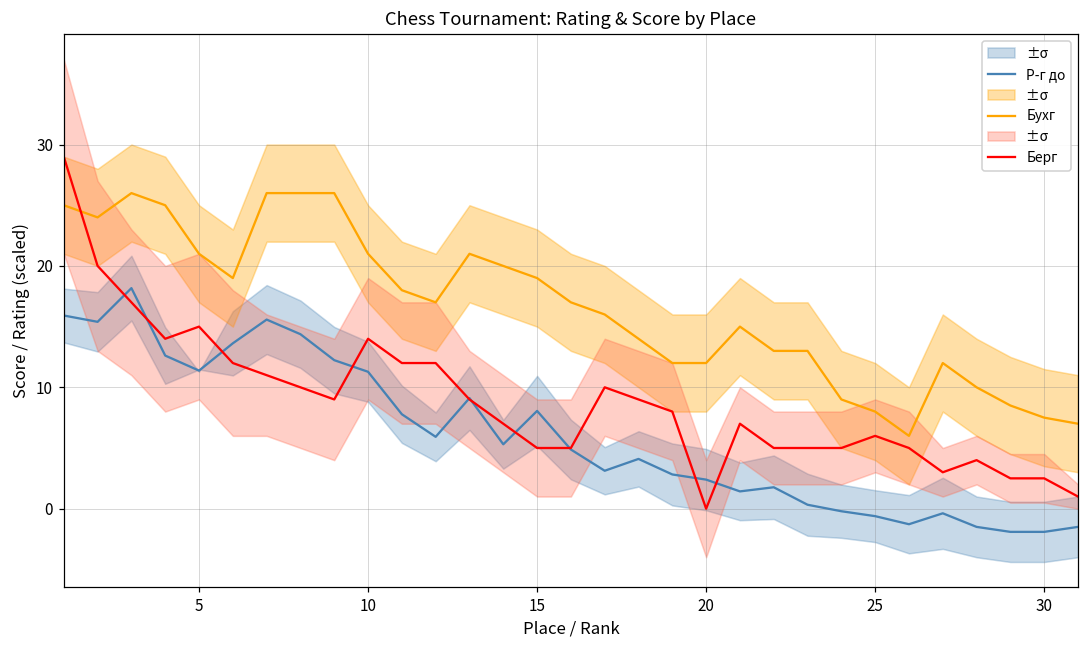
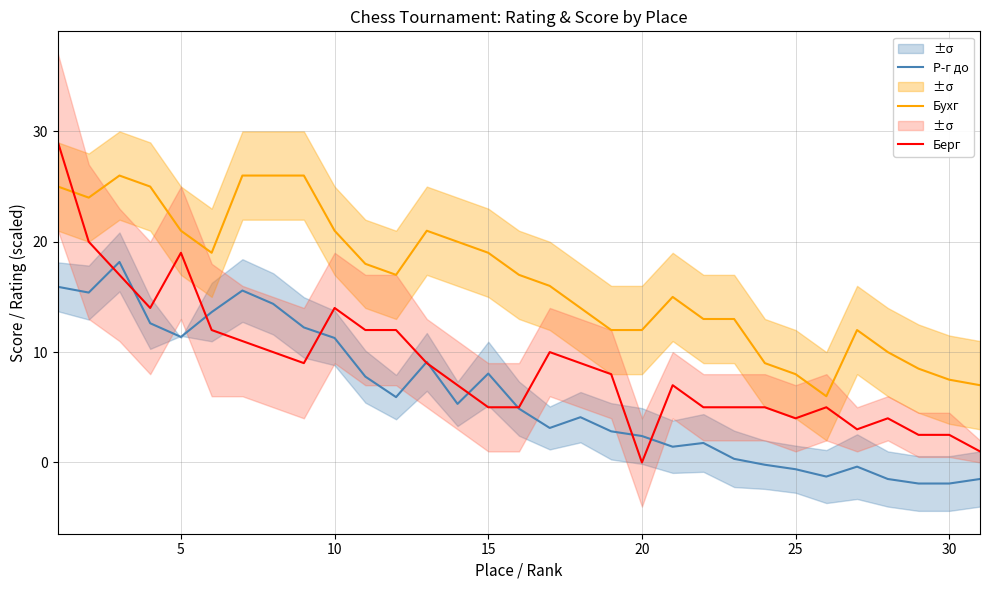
  {
    "Берг": {
-     "5": 15,
+     "5": 19,
      "10": 14,
      "15": 5,
      "20": 0,
-     "25": 6,
+     "25": 4,
      "30": 2.5
    }
  }
